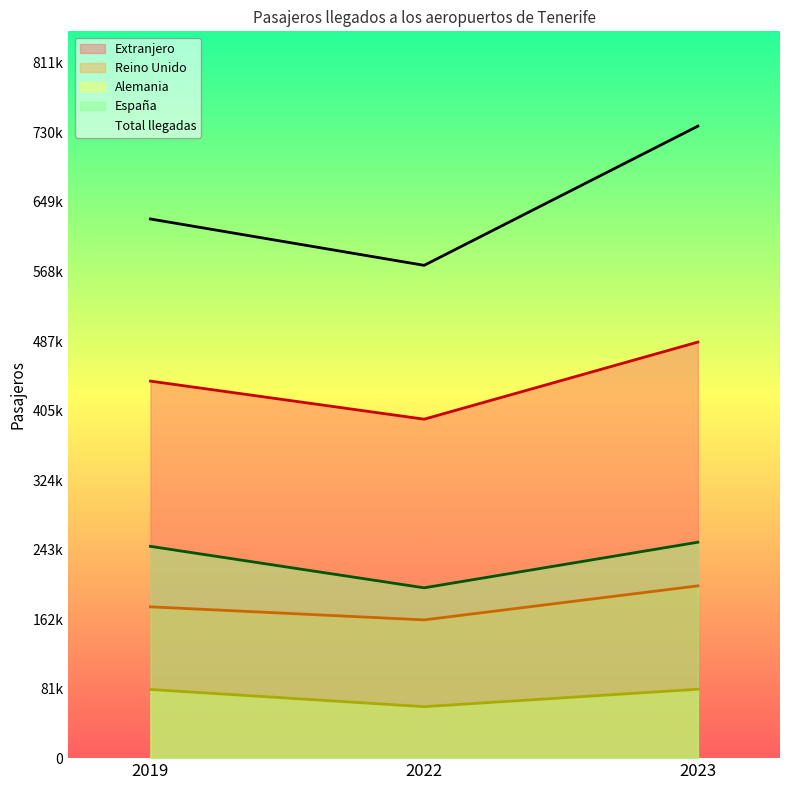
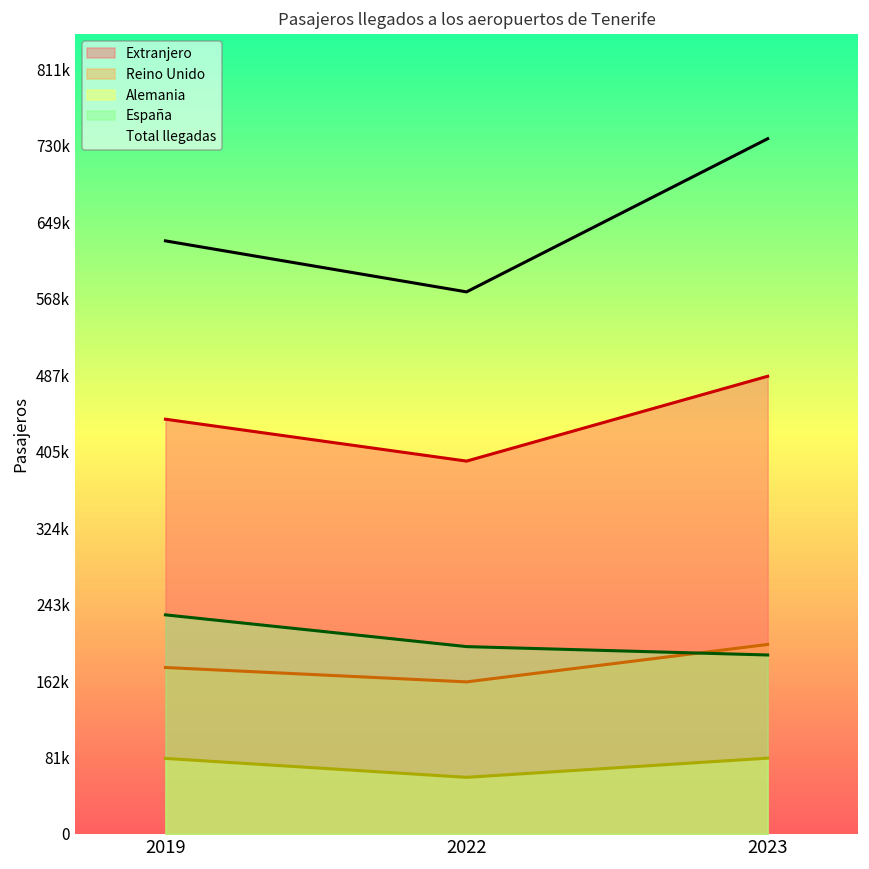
  {
    "España": {
-     "2019": 250000,
+     "2019": 230000,
      "2022": 200000,
-     "2023": 250000
+     "2023": 190000
    },
    "Total llegadas": {
      "2019": 630000,
      "2022": 580000,
      "2023": 740000
    }
  }
